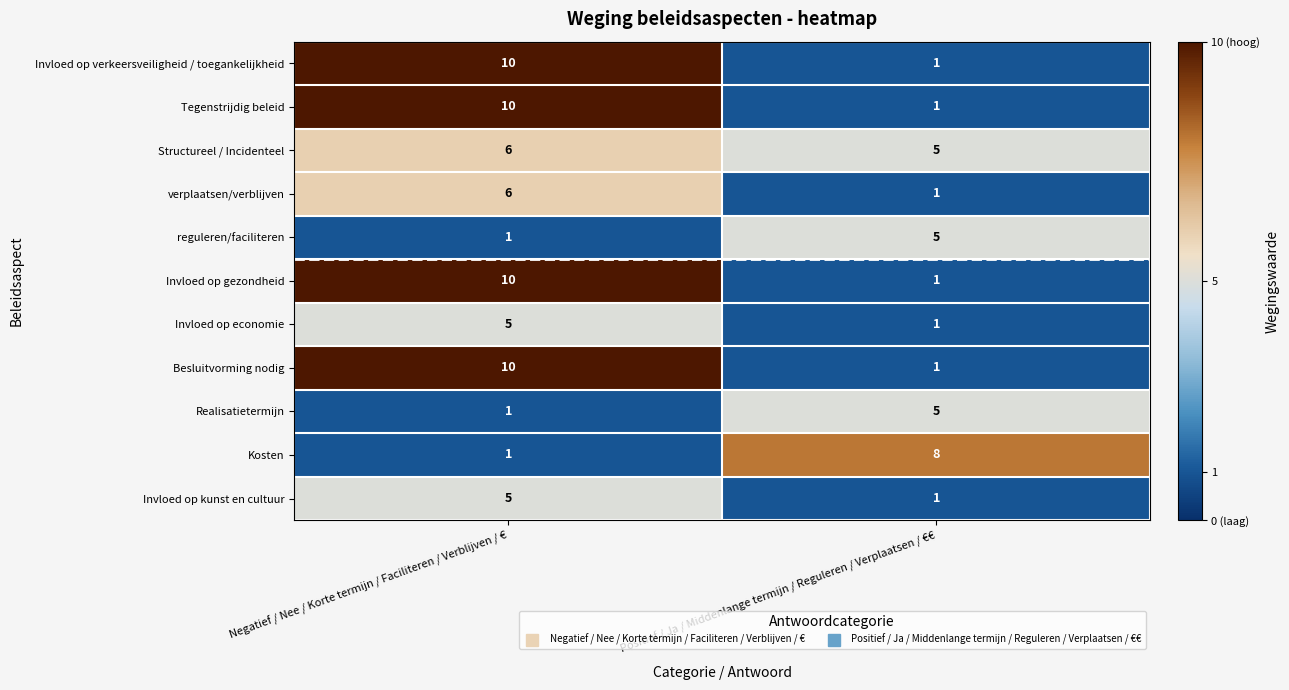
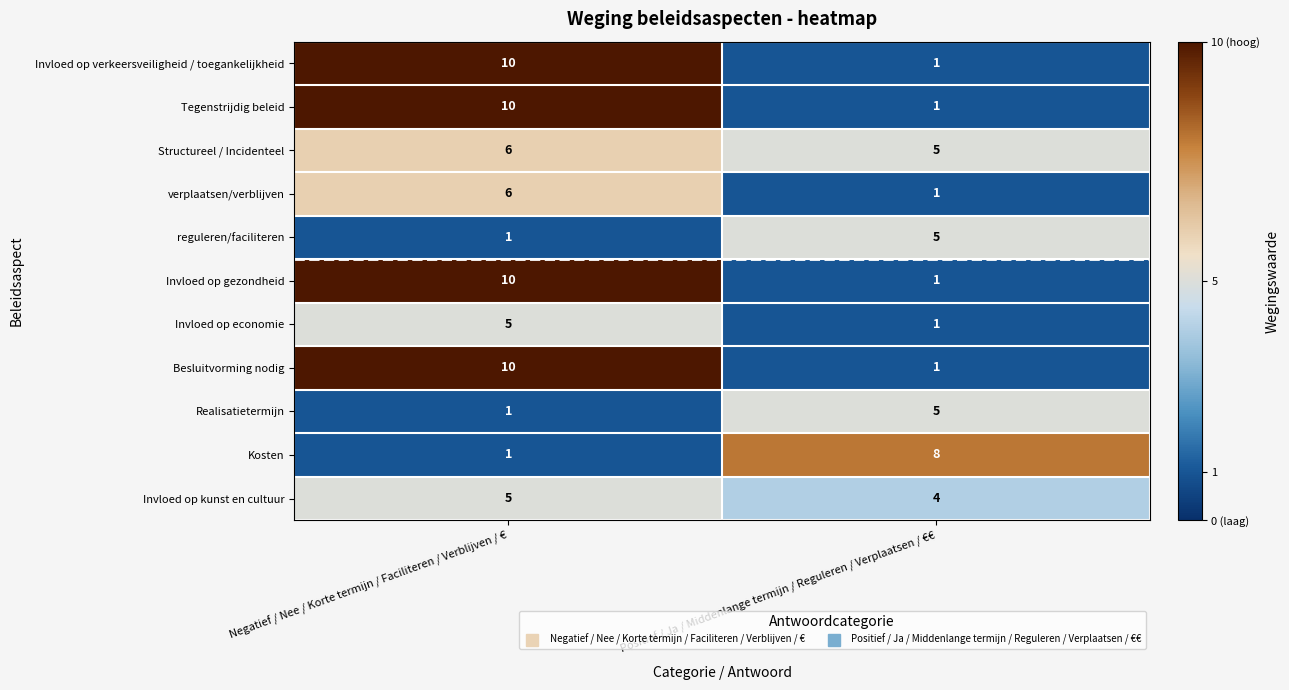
  {
    "Invloed op verkeersveiligheid / toegankelijkheid": {
      "Negatief / Nee / Korte termijn / Faciliteren / Verblijven / €": 10,
      "Positief / Ja / Middenlange termijn / Reguleren / Verplaatsen / €€": 1
    },
    "Tegenstrijdig beleid": {
      "Negatief / Nee / Korte termijn / Faciliteren / Verblijven / €": 10,
      "Positief / Ja / Middenlange termijn / Reguleren / Verplaatsen / €€": 1
    },
    "Structureel / Incidenteel": {
      "Negatief / Nee / Korte termijn / Faciliteren / Verblijven / €": 6,
      "Positief / Ja / Middenlange termijn / Reguleren / Verplaatsen / €€": 5
    },
    "verplaatsen/verblijven": {
      "Negatief / Nee / Korte termijn / Faciliteren / Verblijven / €": 6,
      "Positief / Ja / Middenlange termijn / Reguleren / Verplaatsen / €€": 1
    },
    "reguleren/faciliteren": {
      "Negatief / Nee / Korte termijn / Faciliteren / Verblijven / €": 1,
      "Positief / Ja / Middenlange termijn / Reguleren / Verplaatsen / €€": 5
    },
    "Invloed op gezondheid": {
      "Negatief / Nee / Korte termijn / Faciliteren / Verblijven / €": 10,
      "Positief / Ja / Middenlange termijn / Reguleren / Verplaatsen / €€": 1
    },
    "Invloed op economie": {
      "Negatief / Nee / Korte termijn / Faciliteren / Verblijven / €": 5,
      "Positief / Ja / Middenlange termijn / Reguleren / Verplaatsen / €€": 1
    },
    "Besluitvorming nodig": {
      "Negatief / Nee / Korte termijn / Faciliteren / Verblijven / €": 10,
      "Positief / Ja / Middenlange termijn / Reguleren / Verplaatsen / €€": 1
    },
    "Realisatietermijn": {
      "Negatief / Nee / Korte termijn / Faciliteren / Verblijven / €": 1,
      "Positief / Ja / Middenlange termijn / Reguleren / Verplaatsen / €€": 5
    },
    "Kosten": {
      "Negatief / Nee / Korte termijn / Faciliteren / Verblijven / €": 1,
      "Positief / Ja / Middenlange termijn / Reguleren / Verplaatsen / €€": 8
    },
    "Invloed op kunst en cultuur": {
      "Negatief / Nee / Korte termijn / Faciliteren / Verblijven / €": 5,
-     "Positief / Ja / Middenlange termijn / Reguleren / Verplaatsen / €€": 1
+     "Positief / Ja / Middenlange termijn / Reguleren / Verplaatsen / €€": 4
    }
  }
